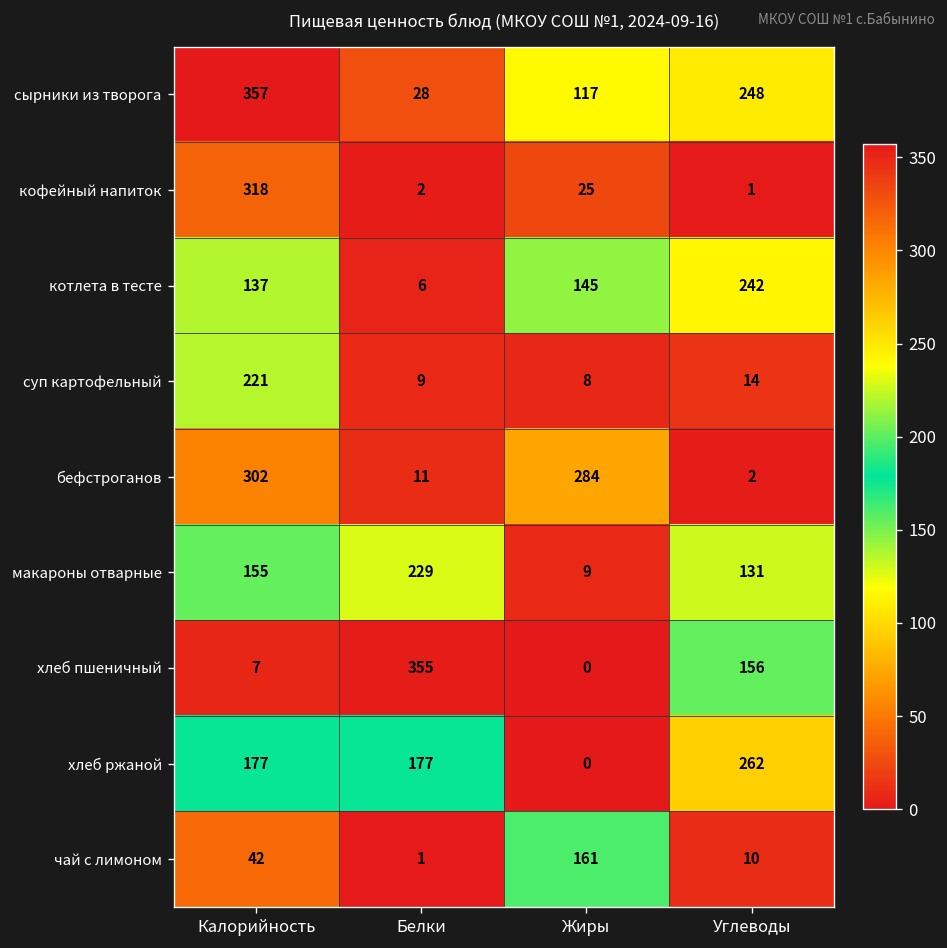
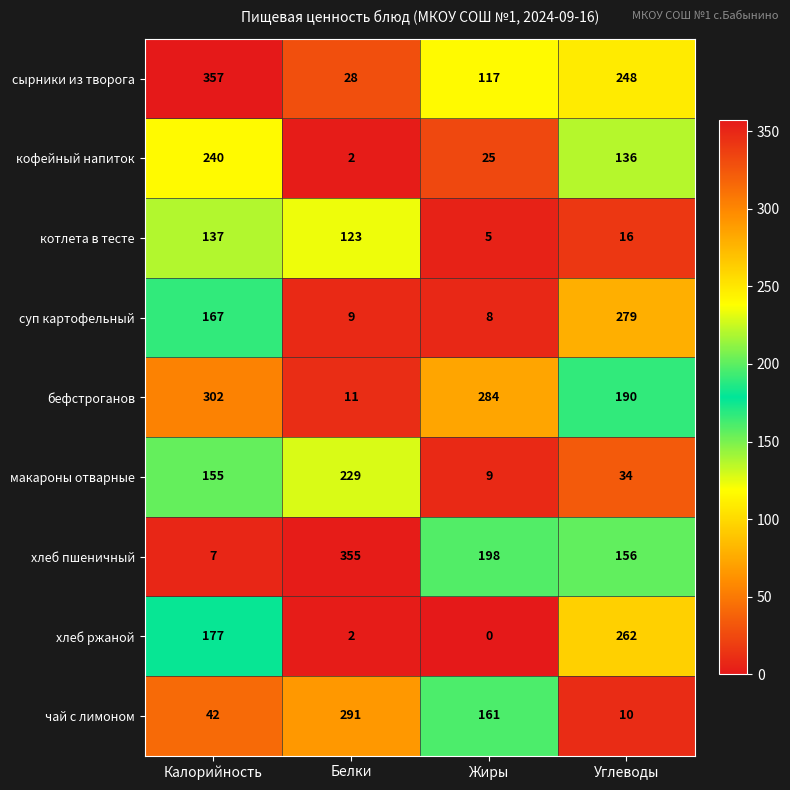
  {
    "сырники из творога": {
      "Калорийность": 357,
      "Белки": 28,
      "Жиры": 117,
      "Углеводы": 248
    },
    "кофейный напиток": {
-     "Калорийность": 318,
+     "Калорийность": 240,
      "Белки": 2,
      "Жиры": 25,
-     "Углеводы": 1
+     "Углеводы": 136
    },
    "котлета в тесте": {
      "Калорийность": 137,
-     "Белки": 6,
-     "Жиры": 145,
-     "Углеводы": 242
+     "Белки": 123,
+     "Жиры": 5,
+     "Углеводы": 16
    },
    "суп картофельный": {
-     "Калорийность": 221,
+     "Калорийность": 167,
      "Белки": 9,
      "Жиры": 8,
-     "Углеводы": 14
+     "Углеводы": 279
    },
    "бефстроганов": {
      "Калорийность": 302,
      "Белки": 11,
      "Жиры": 284,
-     "Углеводы": 2
+     "Углеводы": 190
    },
    "макароны отварные": {
      "Калорийность": 155,
      "Белки": 229,
      "Жиры": 9,
-     "Углеводы": 131
+     "Углеводы": 34
    },
    "хлеб пшеничный": {
      "Калорийность": 7,
      "Белки": 355,
-     "Жиры": 0,
+     "Жиры": 198,
      "Углеводы": 156
    },
    "хлеб ржаной": {
      "Калорийность": 177,
-     "Белки": 177,
+     "Белки": 2,
      "Жиры": 0,
      "Углеводы": 262
    },
    "чай с лимоном": {
      "Калорийность": 42,
-     "Белки": 1,
+     "Белки": 291,
      "Жиры": 161,
      "Углеводы": 10
    }
  }
